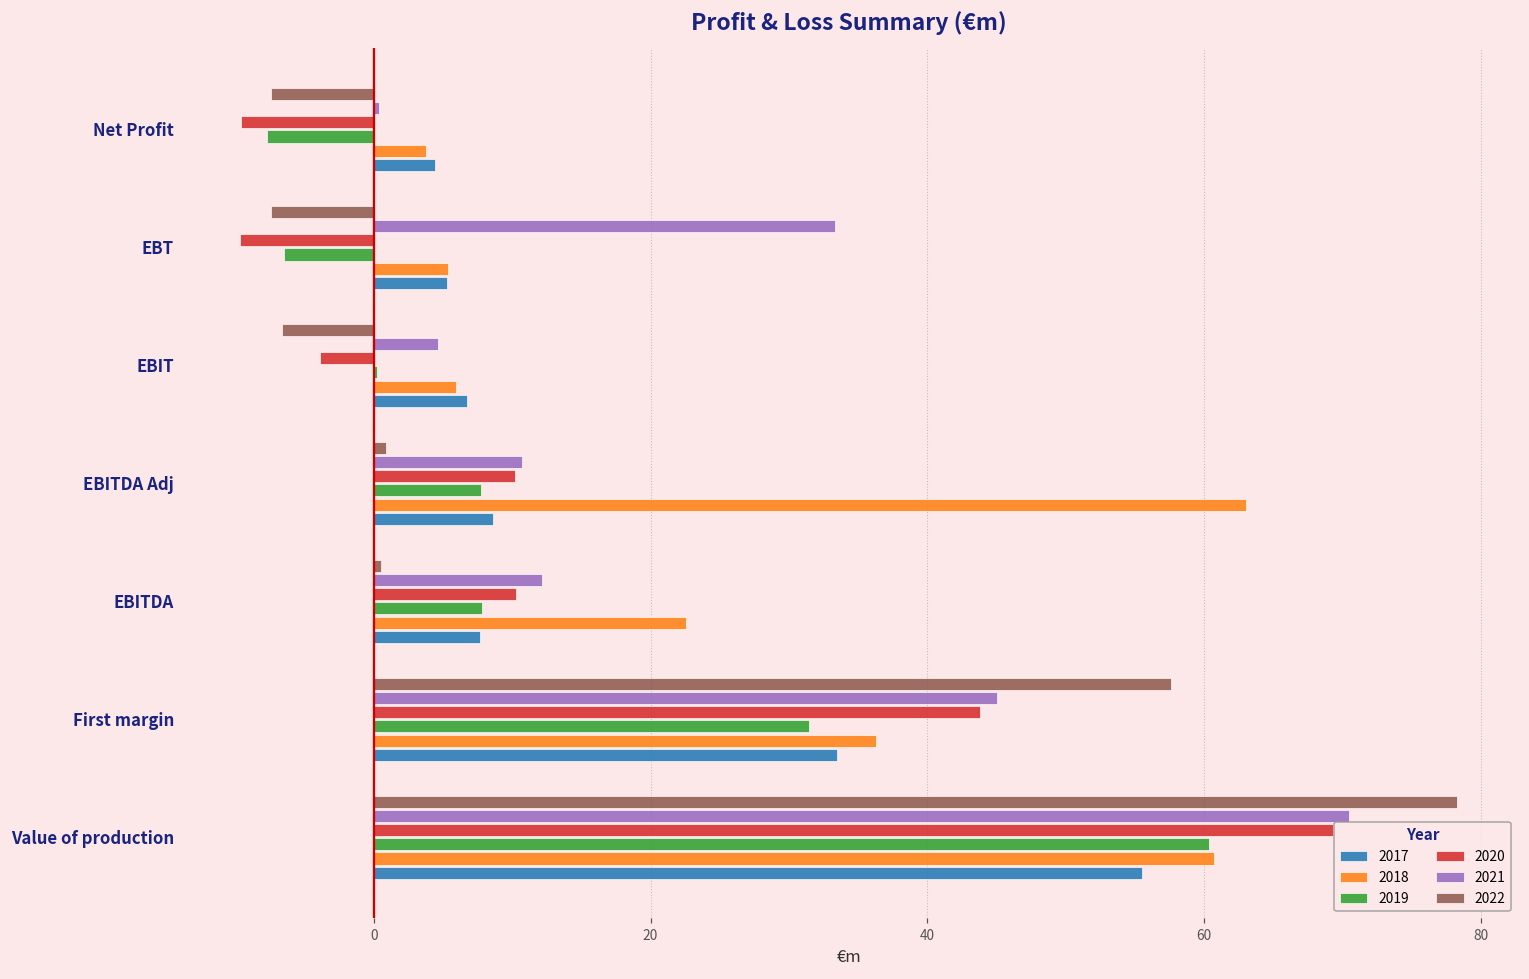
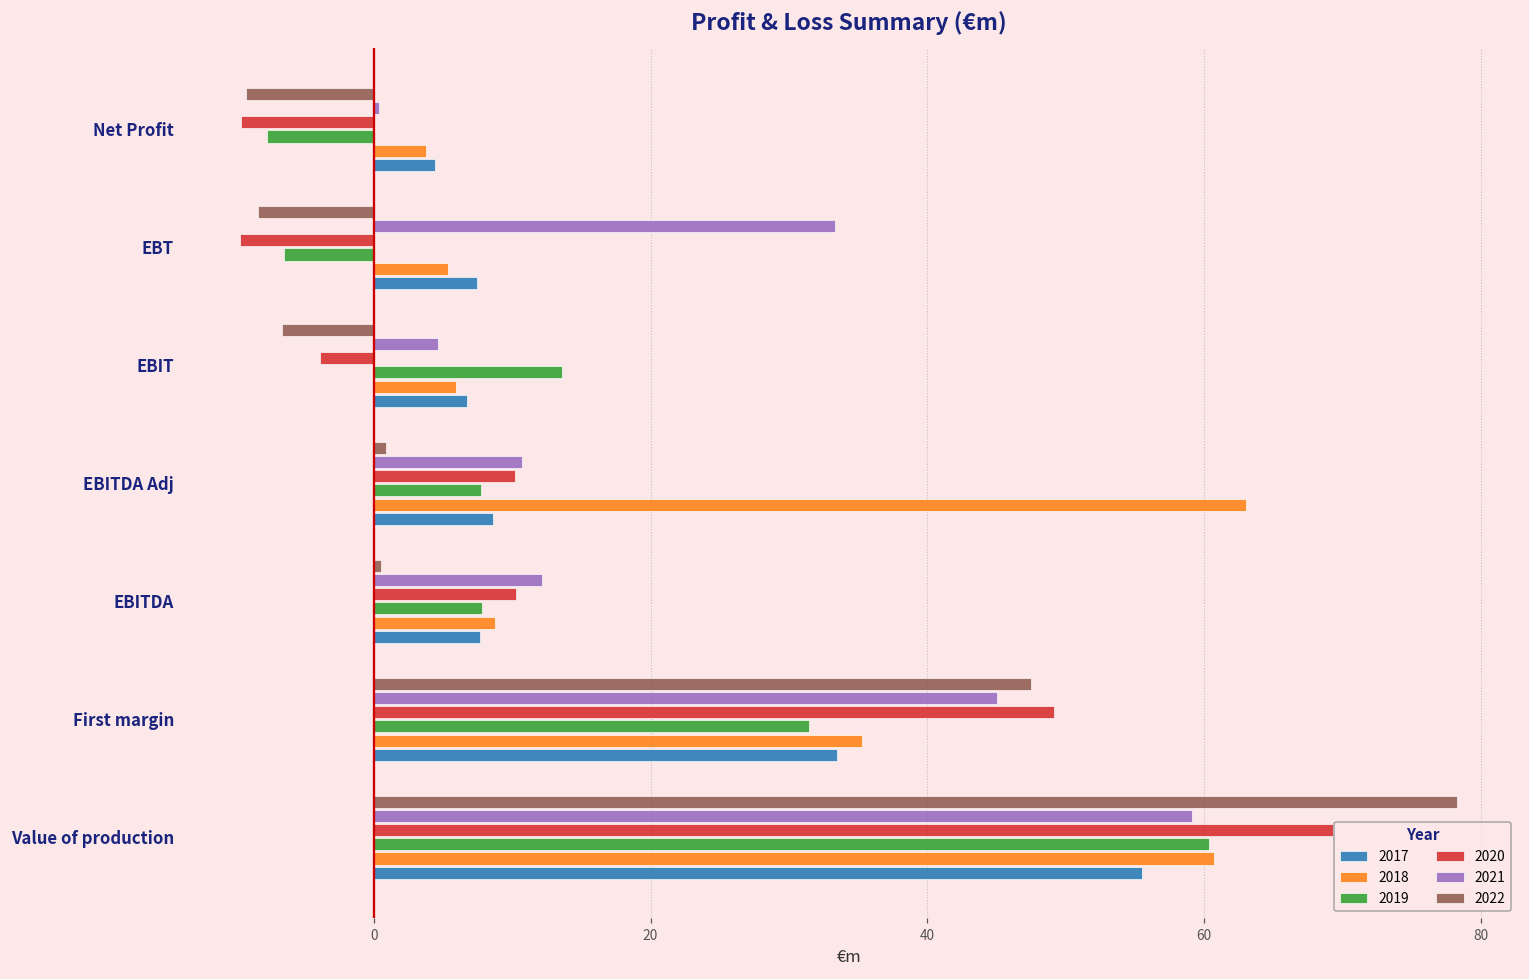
  {
    "2017": {
      "Net Profit": 4.4,
-     "EBT": 5.3,
+     "EBT": 7.5,
      "EBIT": 6.7,
      "EBITDA Adj": 8.6,
      "EBITDA": 7.7,
      "First margin": 33.5,
      "Value of production": 55.5
    },
    "2018": {
      "Net Profit": 3.8,
      "EBT": 5.4,
      "EBIT": 5.9,
      "EBITDA Adj": 63.1,
-     "EBITDA": 22.5,
-     "First margin": 36.3,
+     "EBITDA": 8.8,
+     "First margin": 35.3,
      "Value of production": 60.7
    },
    "2019": {
      "Net Profit": -7.7,
      "EBT": -6.5,
-     "EBIT": 0.2,
+     "EBIT": 13.6,
      "EBITDA Adj": 7.7,
      "EBITDA": 7.8,
      "First margin": 31.5,
      "Value of production": 60.3
    },
    "2020": {
      "Net Profit": -9.6,
      "EBT": -9.7,
      "EBIT": -3.9,
      "EBITDA Adj": 10.2,
      "EBITDA": 10.3,
-     "First margin": 43.8,
+     "First margin": 49.1,
      "Value of production": 69.3
    },
    "2021": {
      "Net Profit": 0.4,
      "EBT": 33.3,
      "EBIT": 4.6,
      "EBITDA Adj": 10.7,
      "EBITDA": 12.2,
      "First margin": 45.0,
-     "Value of production": 70.5
+     "Value of production": 59.1
    },
    "2022": {
-     "Net Profit": -7.4,
-     "EBT": -7.4,
+     "Net Profit": -9.2,
+     "EBT": -8.4,
      "EBIT": -6.7,
      "EBITDA Adj": 0.9,
      "EBITDA": 0.5,
-     "First margin": 57.6,
+     "First margin": 47.5,
      "Value of production": 78.3
    }
  }
